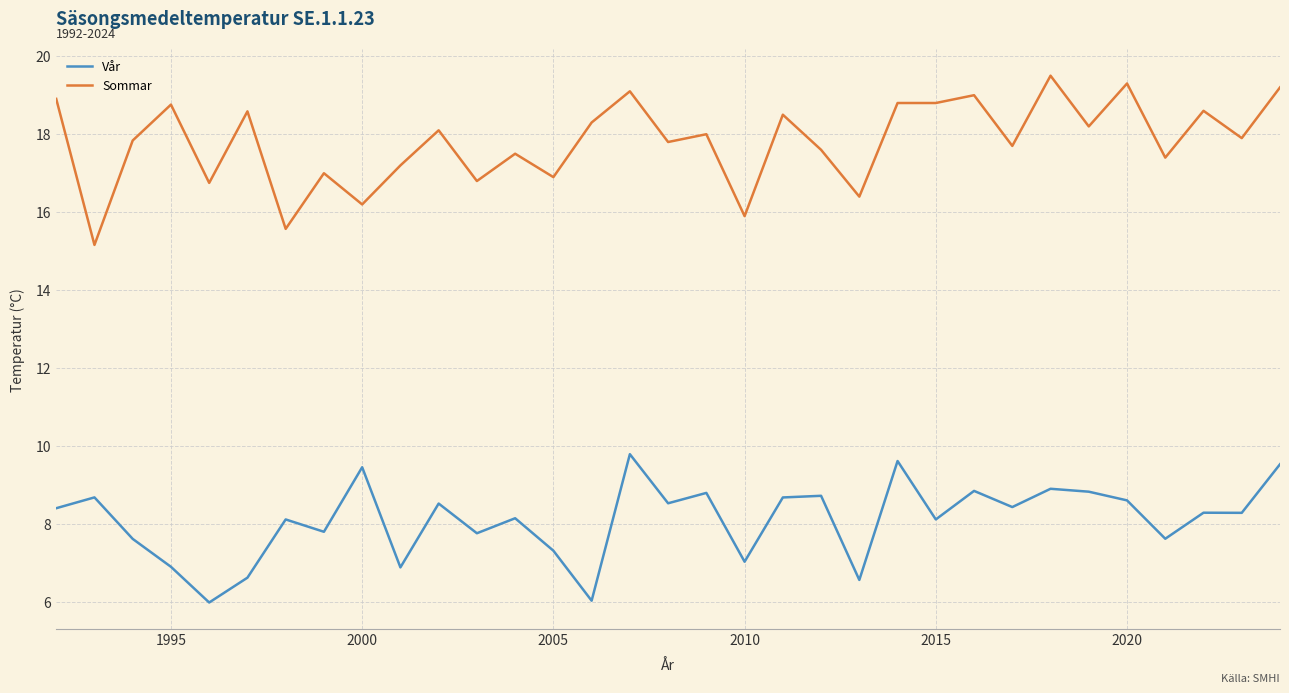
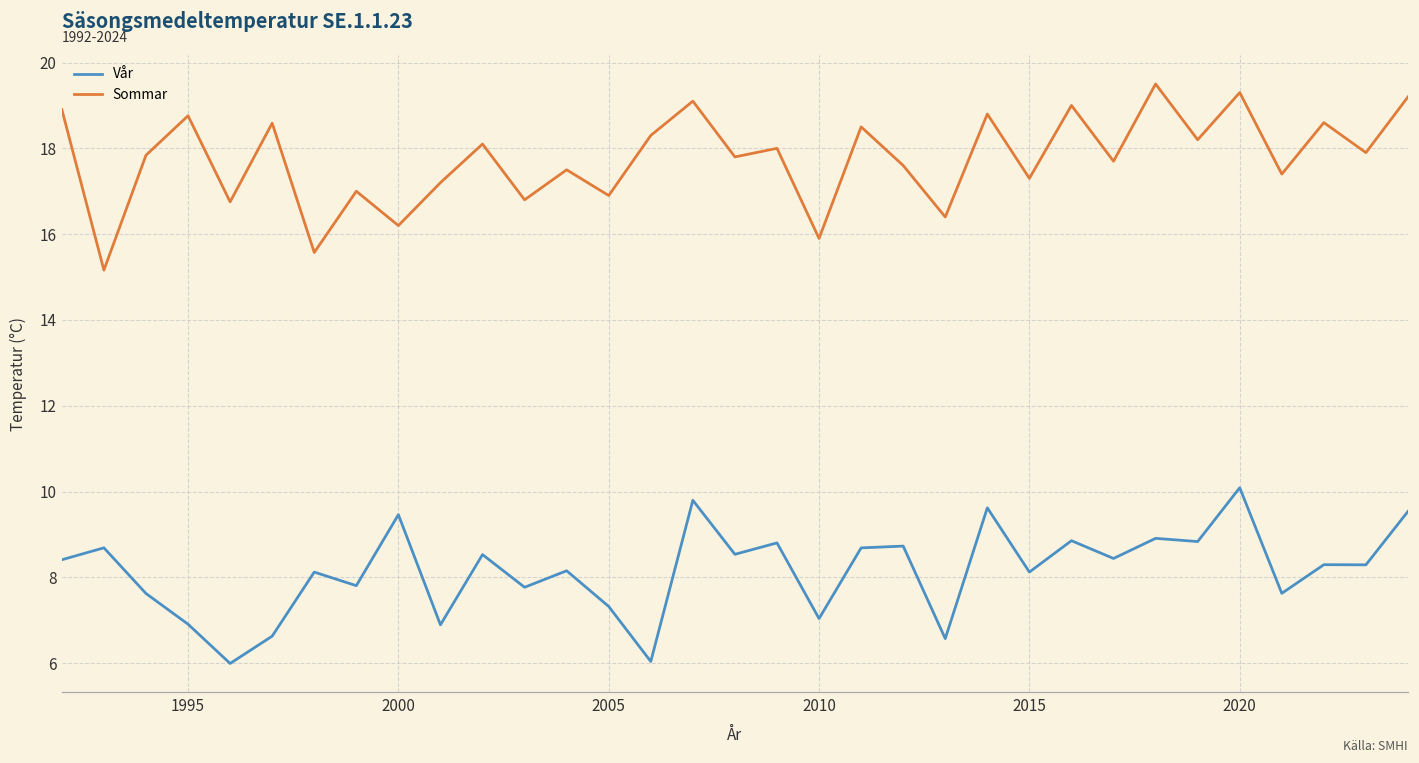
  {
    "Vår": {
      "1995": 6.9,
      "2000": 9.5,
      "2005": 7.3,
      "2010": 7.0,
      "2015": 8.1,
-     "2020": 8.6
+     "2020": 10.1
    },
    "Sommar": {
      "1995": 18.8,
      "2000": 16.2,
      "2005": 16.9,
      "2010": 15.9,
-     "2015": 18.8,
+     "2015": 17.3,
      "2020": 19.3
    }
  }
